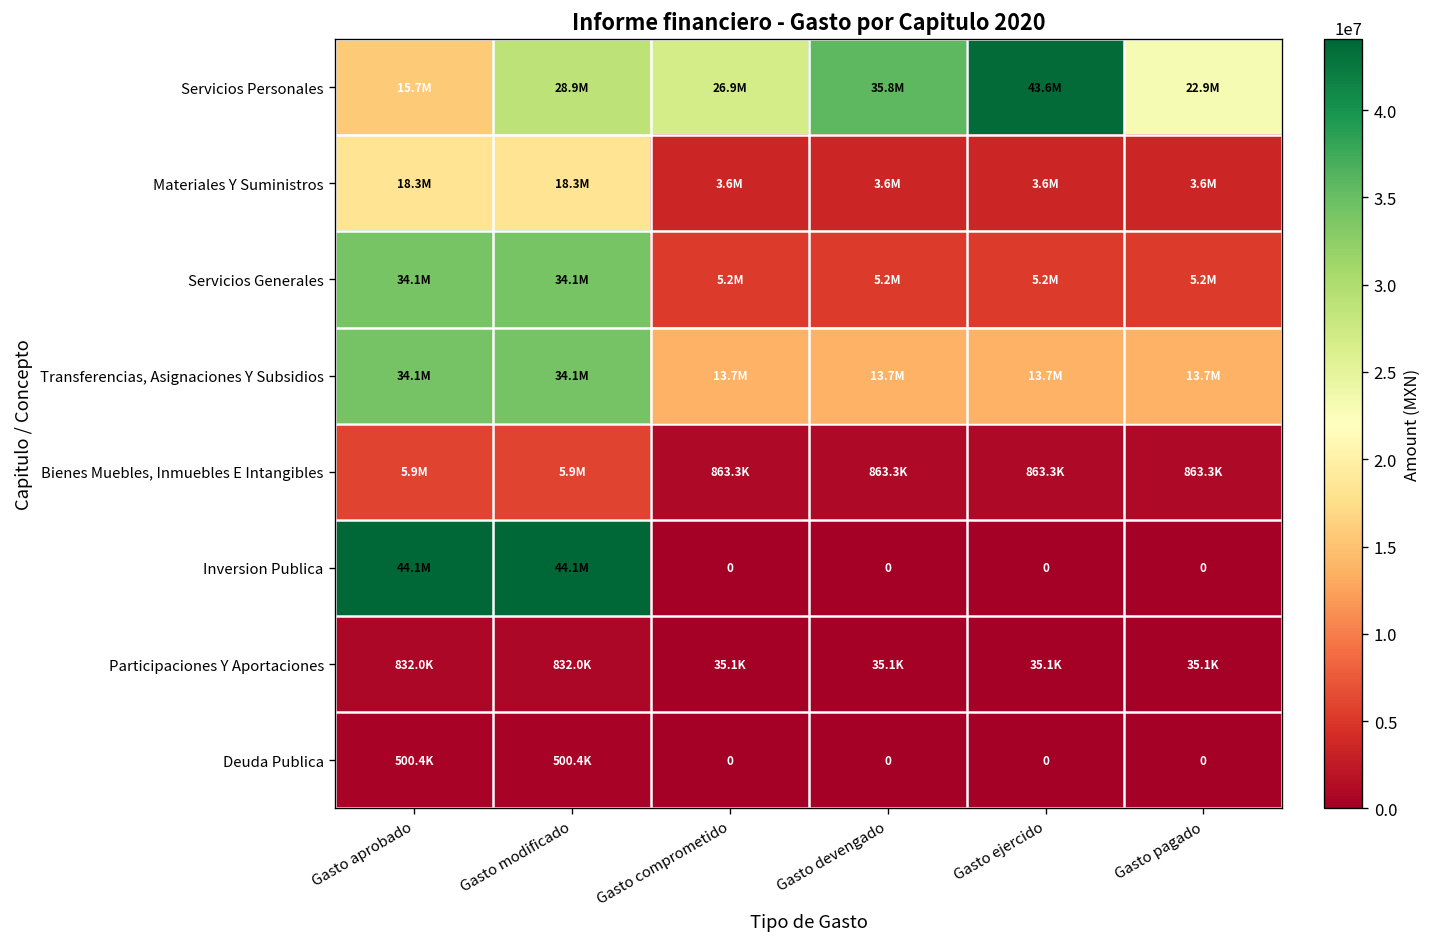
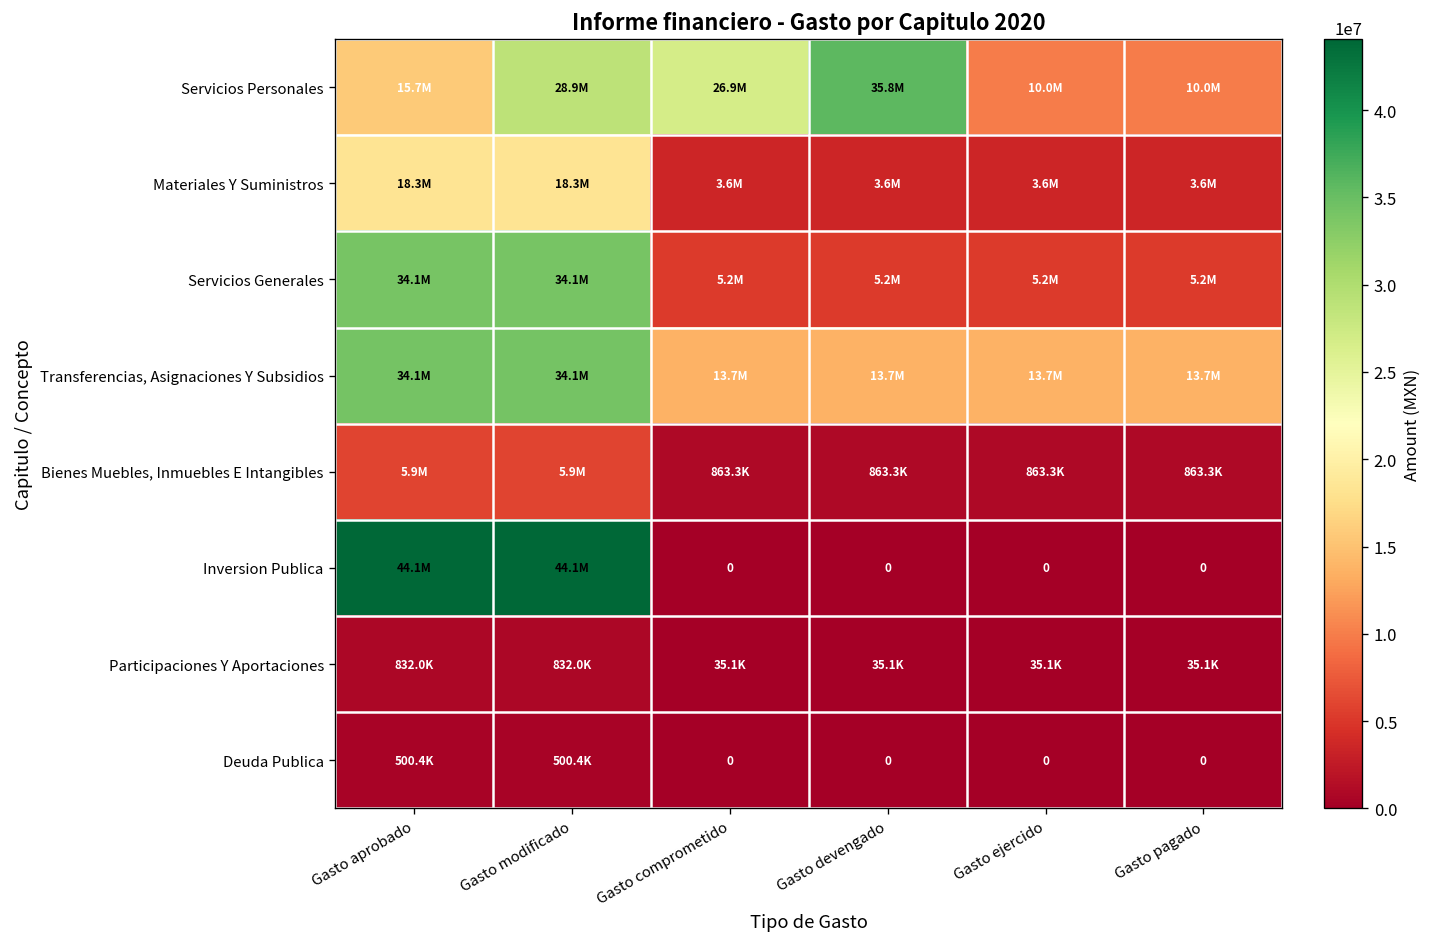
  {
    "Servicios Personales": {
      "Gasto aprobado": "15.7M",
      "Gasto modificado": "28.9M",
      "Gasto comprometido": "26.9M",
      "Gasto devengado": "35.8M",
-     "Gasto ejercido": "43.6M",
-     "Gasto pagado": "22.9M"
+     "Gasto ejercido": "10.0M",
+     "Gasto pagado": "10.0M"
    },
    "Materiales Y Suministros": {
      "Gasto aprobado": "18.3M",
      "Gasto modificado": "18.3M",
      "Gasto comprometido": "3.6M",
      "Gasto devengado": "3.6M",
      "Gasto ejercido": "3.6M",
      "Gasto pagado": "3.6M"
    },
    "Servicios Generales": {
      "Gasto aprobado": "34.1M",
      "Gasto modificado": "34.1M",
      "Gasto comprometido": "5.2M",
      "Gasto devengado": "5.2M",
      "Gasto ejercido": "5.2M",
      "Gasto pagado": "5.2M"
    },
    "Transferencias, Asignaciones Y Subsidios": {
      "Gasto aprobado": "34.1M",
      "Gasto modificado": "34.1M",
      "Gasto comprometido": "13.7M",
      "Gasto devengado": "13.7M",
      "Gasto ejercido": "13.7M",
      "Gasto pagado": "13.7M"
    },
    "Bienes Muebles, Inmuebles E Intangibles": {
      "Gasto aprobado": "5.9M",
      "Gasto modificado": "5.9M",
      "Gasto comprometido": "863.3K",
      "Gasto devengado": "863.3K",
      "Gasto ejercido": "863.3K",
      "Gasto pagado": "863.3K"
    },
    "Inversion Publica": {
      "Gasto aprobado": "44.1M",
      "Gasto modificado": "44.1M",
      "Gasto comprometido": "0",
      "Gasto devengado": "0",
      "Gasto ejercido": "0",
      "Gasto pagado": "0"
    },
    "Participaciones Y Aportaciones": {
      "Gasto aprobado": "832.0K",
      "Gasto modificado": "832.0K",
      "Gasto comprometido": "35.1K",
      "Gasto devengado": "35.1K",
      "Gasto ejercido": "35.1K",
      "Gasto pagado": "35.1K"
    },
    "Deuda Publica": {
      "Gasto aprobado": "500.4K",
      "Gasto modificado": "500.4K",
      "Gasto comprometido": "0",
      "Gasto devengado": "0",
      "Gasto ejercido": "0",
      "Gasto pagado": "0"
    }
  }
